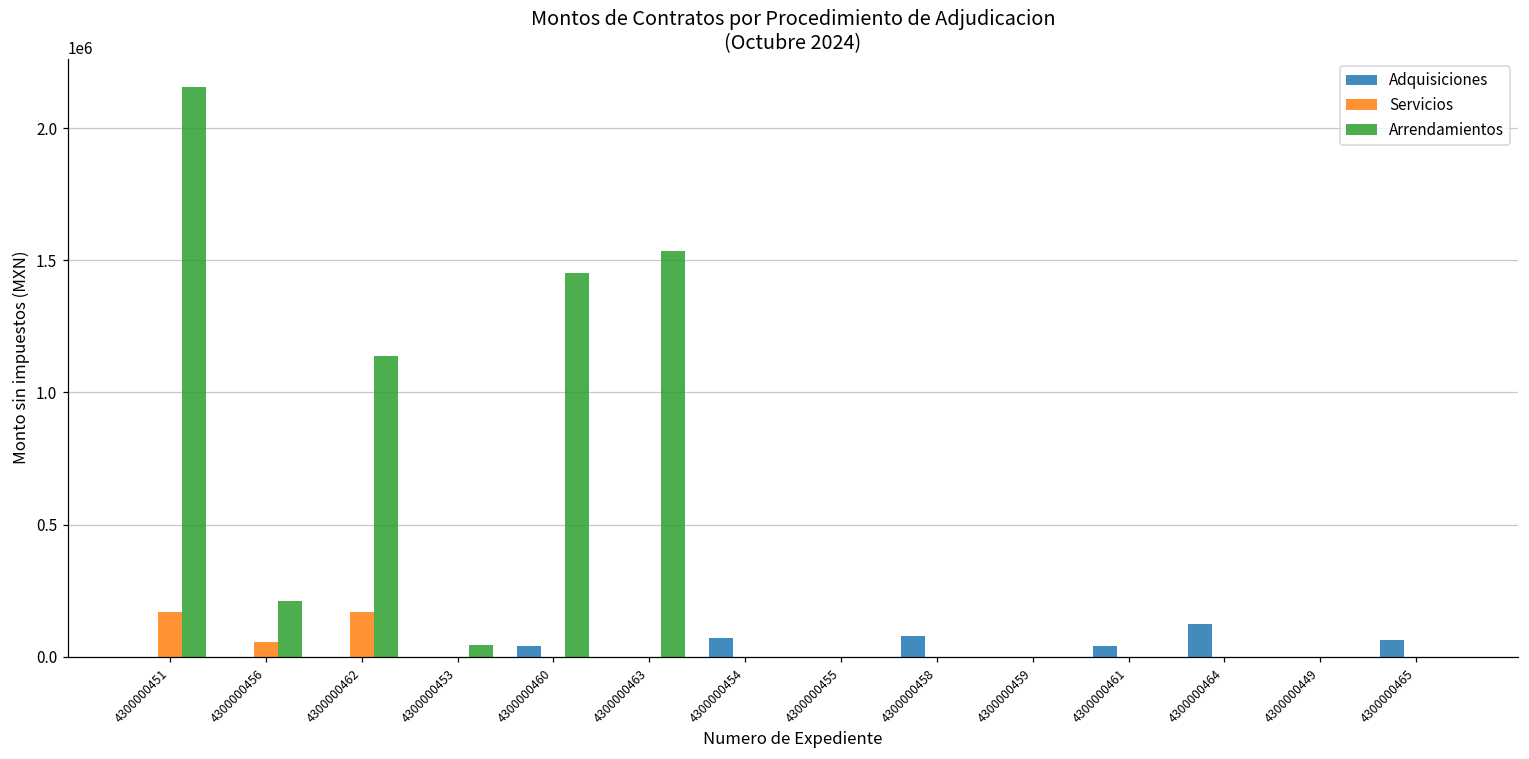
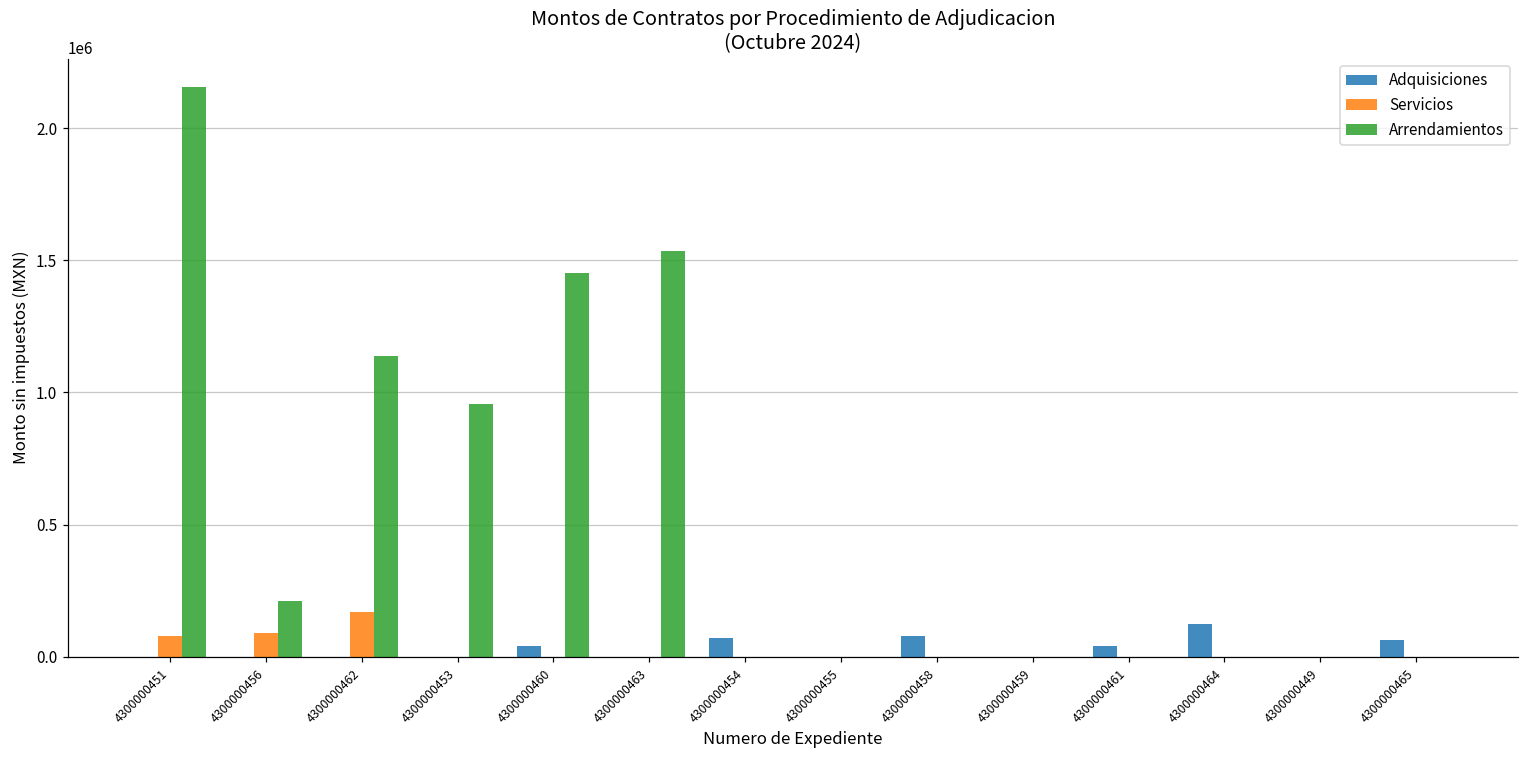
  {
    "Adquisiciones": {
      "4300000460": 40000,
      "4300000454": 70000,
      "4300000458": 80000,
      "4300000461": 40000,
      "4300000464": 120000,
      "4300000465": 60000
    },
    "Servicios": {
-     "4300000451": 170000,
-     "4300000456": 50000,
+     "4300000451": 80000,
+     "4300000456": 90000,
      "4300000462": 170000,
      "4300000453": 0,
      "4300000460": 0,
      "4300000463": 0,
      "4300000454": 0,
      "4300000455": 0,
      "4300000458": 0,
      "4300000459": 0,
      "4300000461": 0,
      "4300000464": 0,
      "4300000449": 0,
      "4300000465": 0
    },
    "Arrendamientos": {
      "4300000451": 2160000,
      "4300000456": 210000,
      "4300000462": 1140000,
-     "4300000453": 40000,
+     "4300000453": 950000,
      "4300000460": 1450000,
      "4300000463": 1540000,
      "4300000454": 0,
      "4300000455": 0,
      "4300000458": 0,
      "4300000459": 0,
      "4300000461": 0,
      "4300000464": 0,
      "4300000449": 0,
      "4300000465": 0
    }
  }
